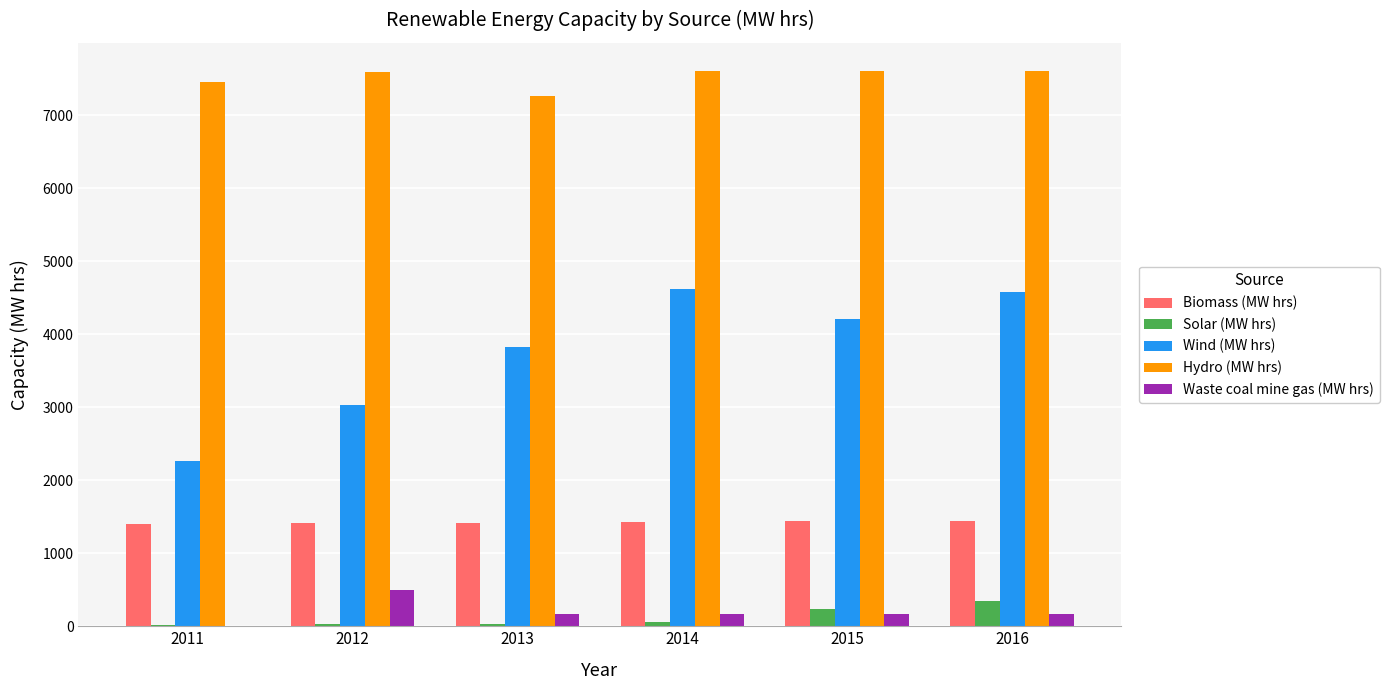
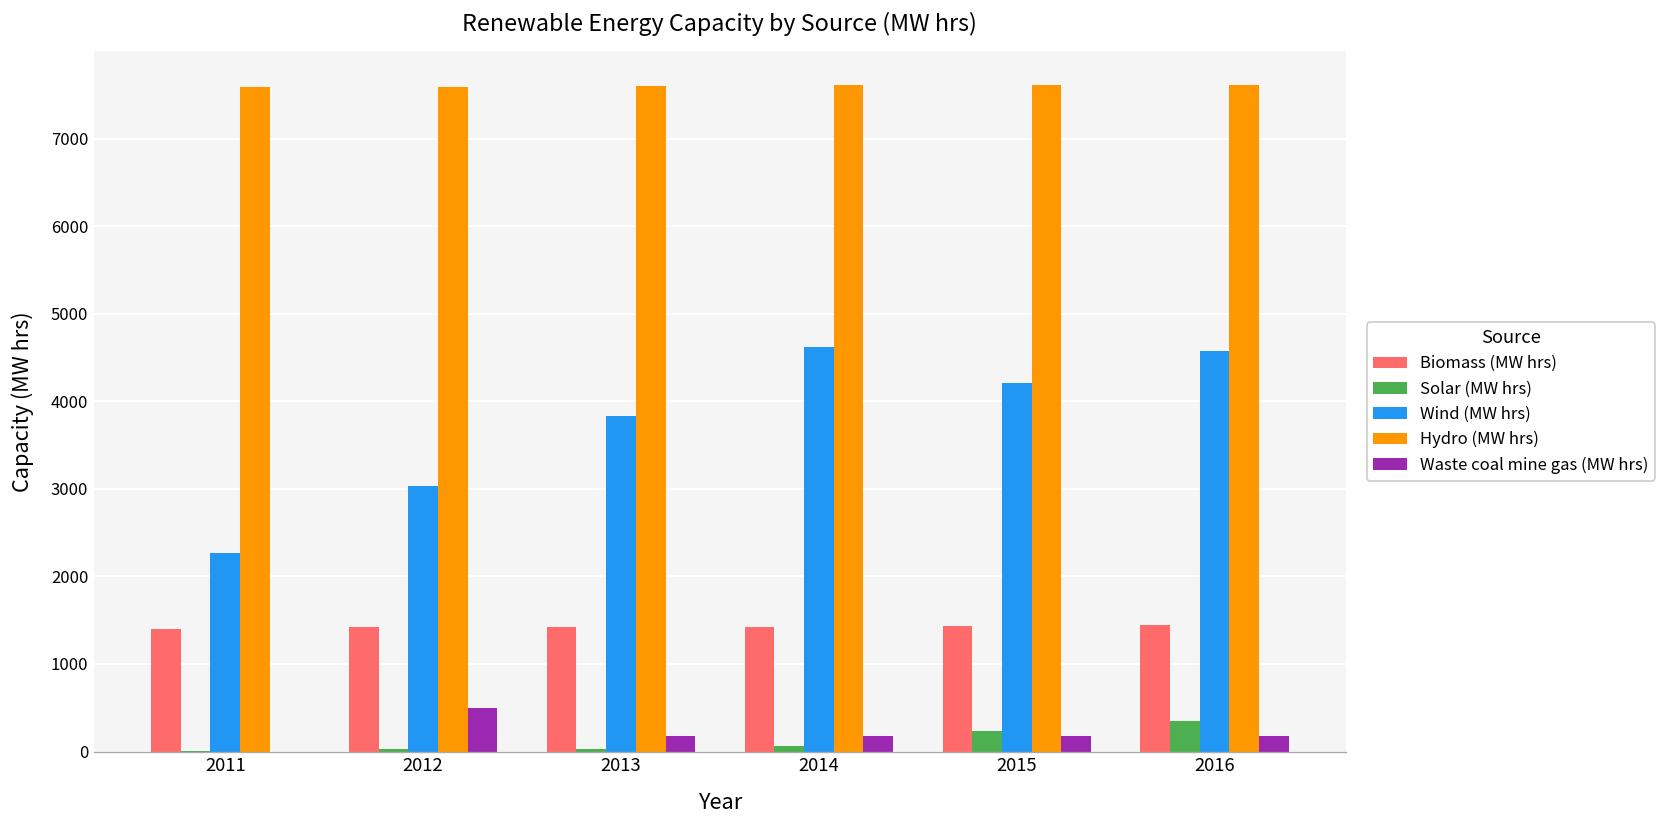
  {
    "Biomass (MW hrs)": {
      "2011": 1400,
      "2012": 1400,
      "2013": 1400,
      "2014": 1400,
      "2015": 1400,
      "2016": 1400
    },
    "Solar (MW hrs)": {
      "2014": 100,
      "2015": 200,
      "2016": 400
    },
    "Wind (MW hrs)": {
      "2011": 2300,
      "2012": 3000,
      "2013": 3800,
      "2014": 4600,
      "2015": 4200,
      "2016": 4600
    },
    "Hydro (MW hrs)": {
-     "2011": 7500,
+     "2011": 7600,
      "2012": 7600,
-     "2013": 7300,
+     "2013": 7600,
      "2014": 7600,
      "2015": 7600,
      "2016": 7600
    },
    "Waste coal mine gas (MW hrs)": {
      "2011": 0,
      "2012": 500,
      "2013": 200,
      "2014": 200,
      "2015": 200,
      "2016": 200
    }
  }
